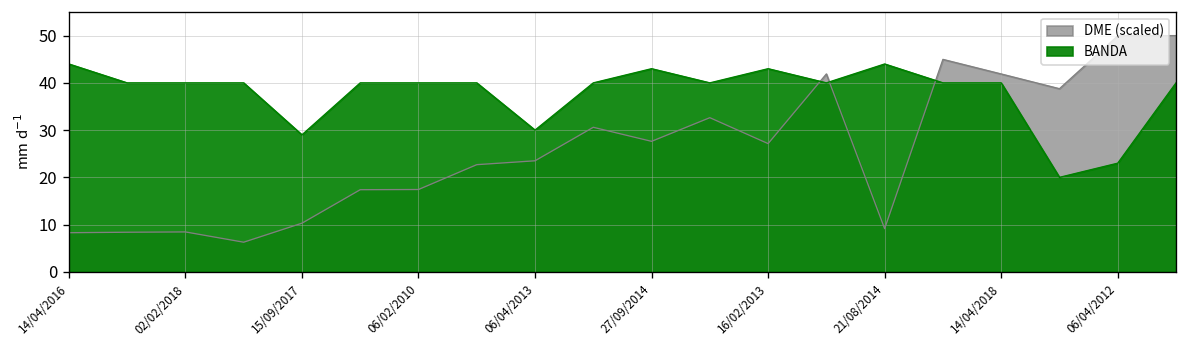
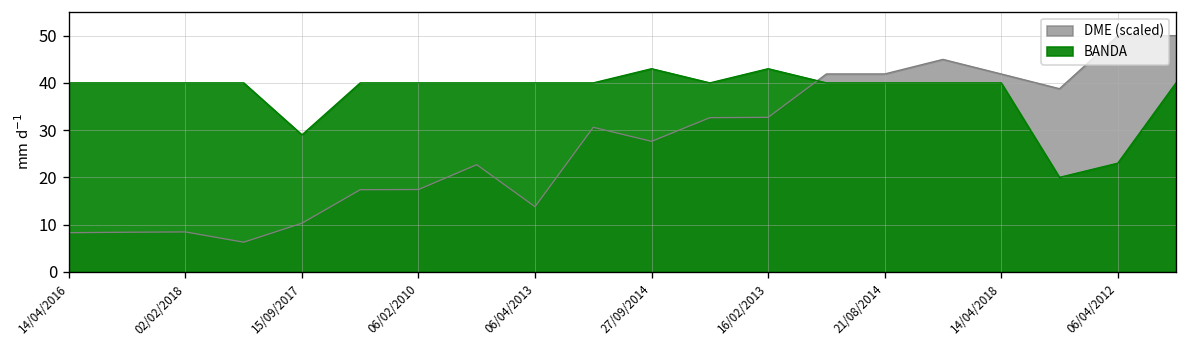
  {
    "DME (scaled)": {
      "14/04/2016": 8,
      "02/02/2018": 8,
      "15/09/2017": 10,
      "06/02/2010": 17,
-     "06/04/2013": 24,
+     "06/04/2013": 14,
      "27/09/2014": 28,
-     "16/02/2013": 27,
-     "21/08/2014": 9,
+     "16/02/2013": 33,
+     "21/08/2014": 42,
      "14/04/2018": 42
    },
    "BANDA": {
-     "14/04/2016": 44,
+     "14/04/2016": 40,
      "02/02/2018": 40,
      "15/09/2017": 29,
      "06/02/2010": 40,
-     "06/04/2013": 30,
+     "06/04/2013": 40,
      "27/09/2014": 43,
      "16/02/2013": 43,
-     "21/08/2014": 44,
+     "21/08/2014": 40,
      "14/04/2018": 40,
      "06/04/2012": 23
    }
  }
